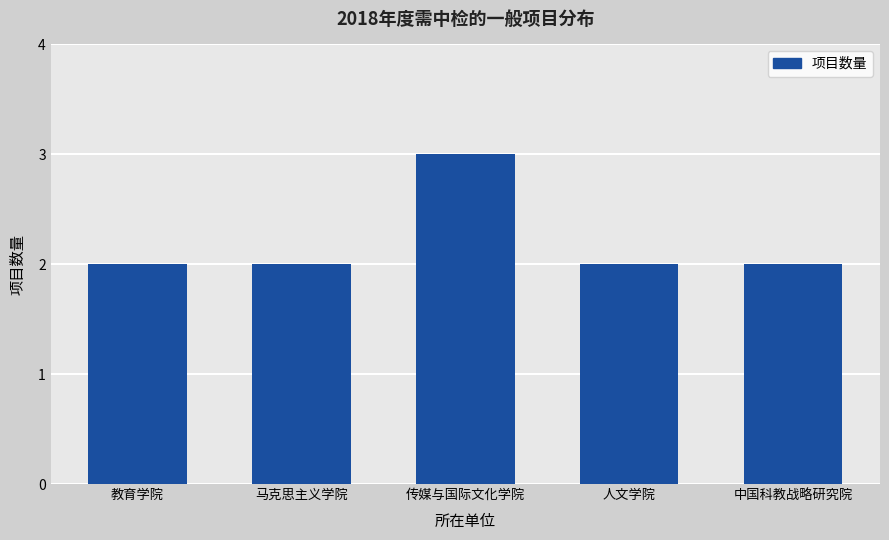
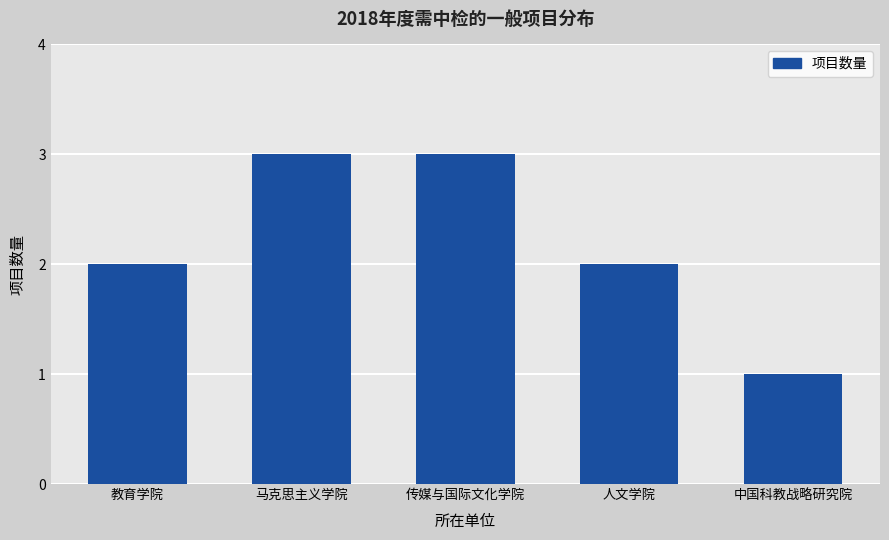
  {
    "教育学院": 2,
-   "马克思主义学院": 2,
+   "马克思主义学院": 3,
    "传媒与国际文化学院": 3,
    "人文学院": 2,
-   "中国科教战略研究院": 2
+   "中国科教战略研究院": 1
  }
